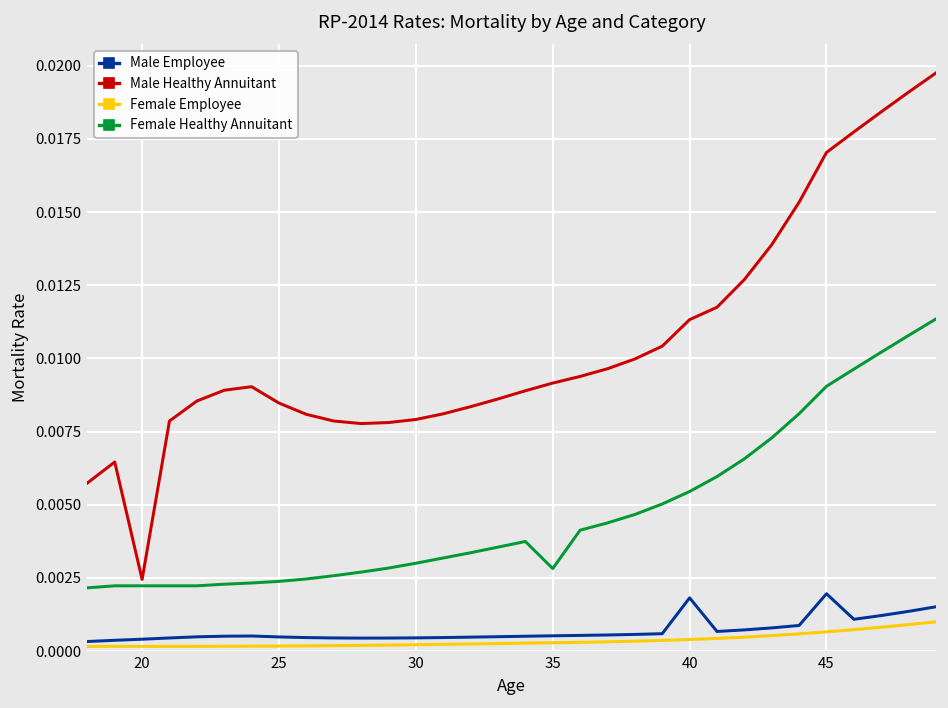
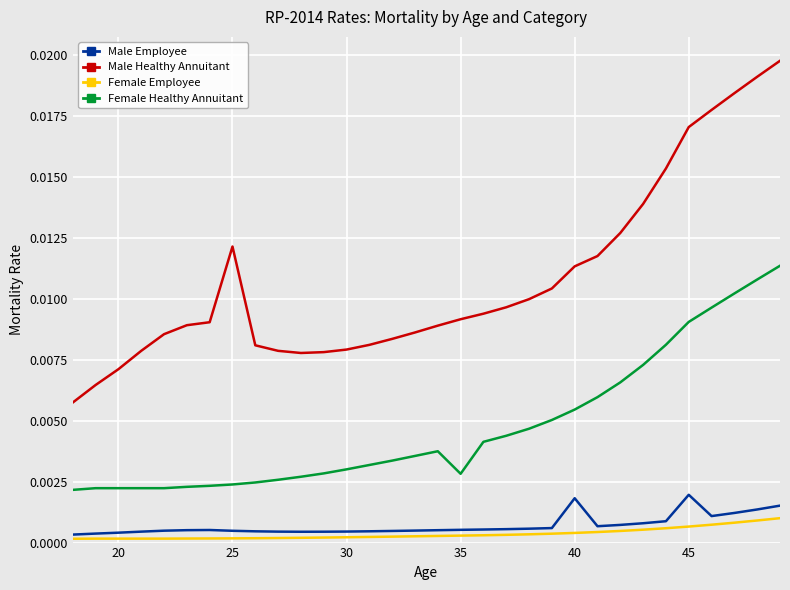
  {
    "Male Employee": {
      "20": 0.0004,
      "25": 0.0005,
      "30": 0.0005,
      "35": 0.0005,
      "40": 0.0018,
      "45": 0.0020
    },
    "Male Healthy Annuitant": {
-     "20": 0.0025,
-     "25": 0.0085,
+     "20": 0.0071,
+     "25": 0.0121,
      "30": 0.0079,
      "35": 0.0092,
      "40": 0.0113,
      "45": 0.0170
    },
    "Female Employee": {
      "20": 0.0002,
      "25": 0.0002,
      "30": 0.0002,
      "35": 0.0003,
      "40": 0.0004,
      "45": 0.0007
    },
    "Female Healthy Annuitant": {
      "20": 0.0022,
      "25": 0.0024,
      "30": 0.0030,
      "35": 0.0028,
      "40": 0.0055,
      "45": 0.0090
    }
  }
